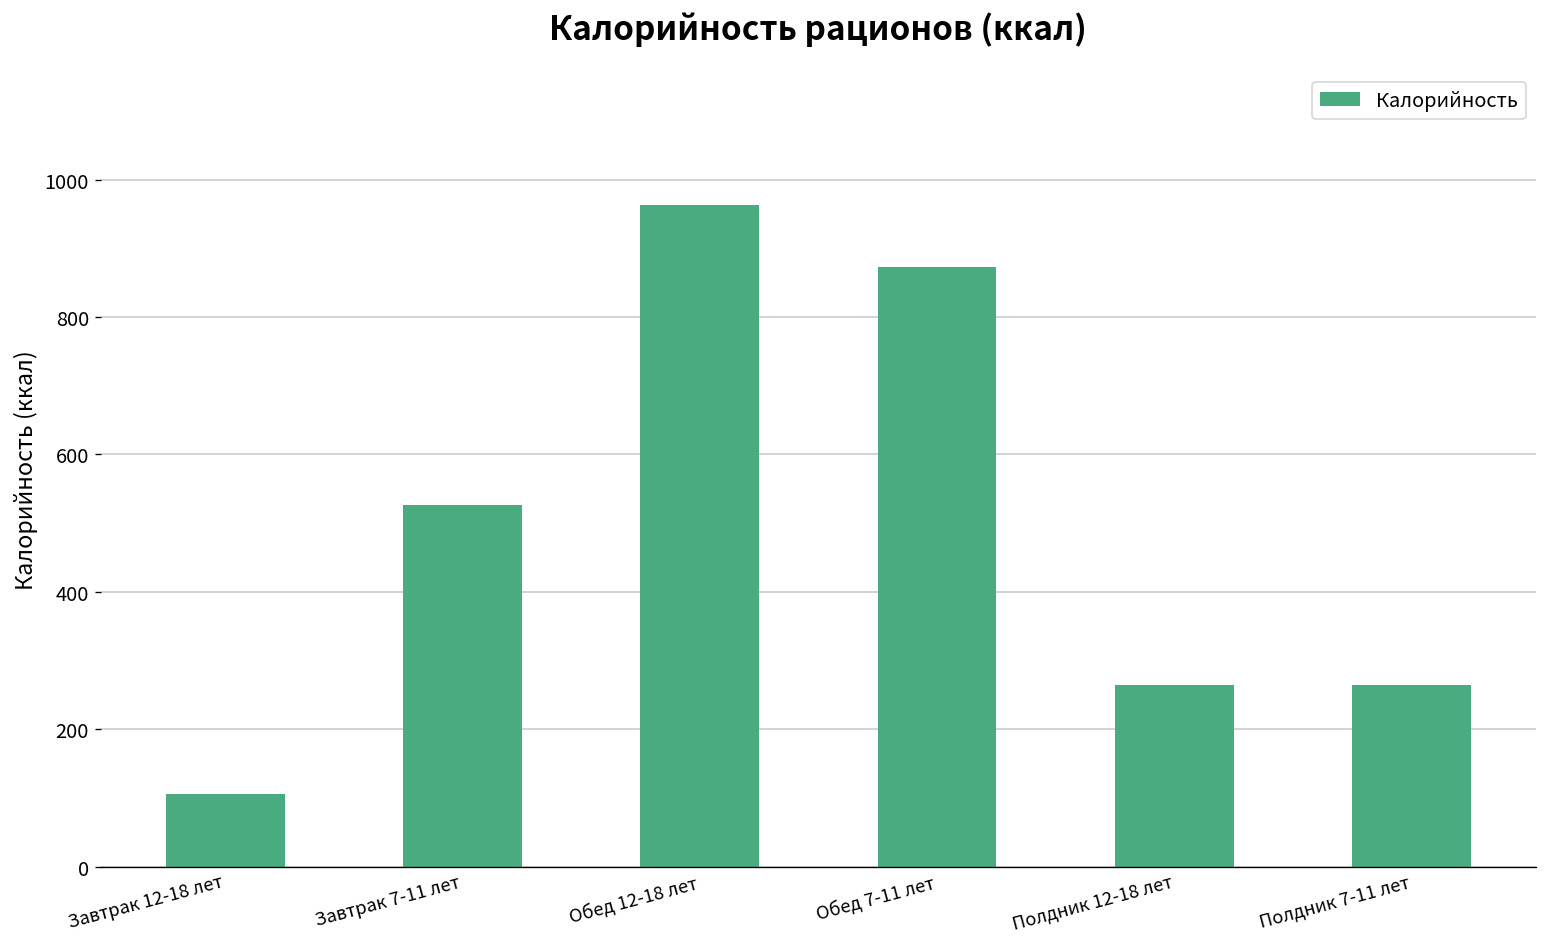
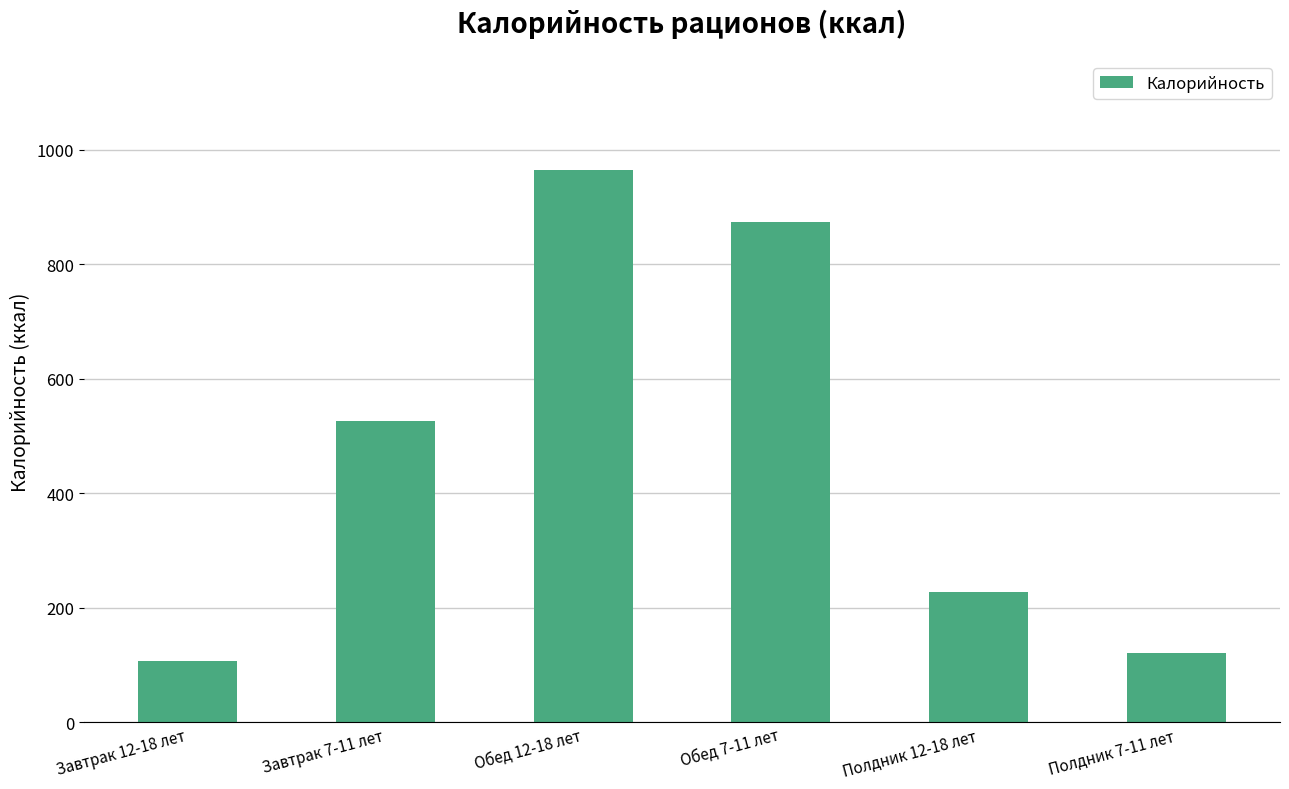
  {
    "Завтрак 12-18 лет": 110,
    "Завтрак 7-11 лет": 530,
    "Обед 12-18 лет": 960,
    "Обед 7-11 лет": 870,
-   "Полдник 12-18 лет": 270,
-   "Полдник 7-11 лет": 270
+   "Полдник 12-18 лет": 230,
+   "Полдник 7-11 лет": 120
  }
